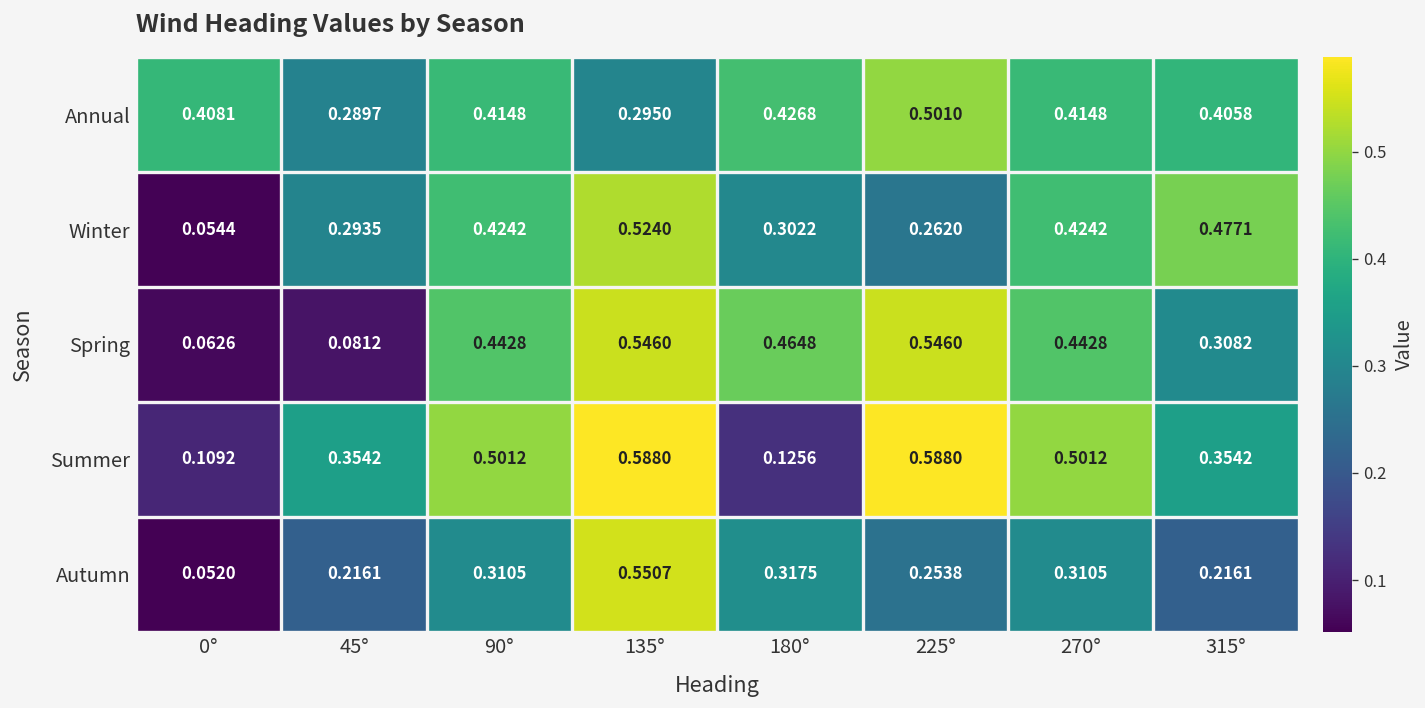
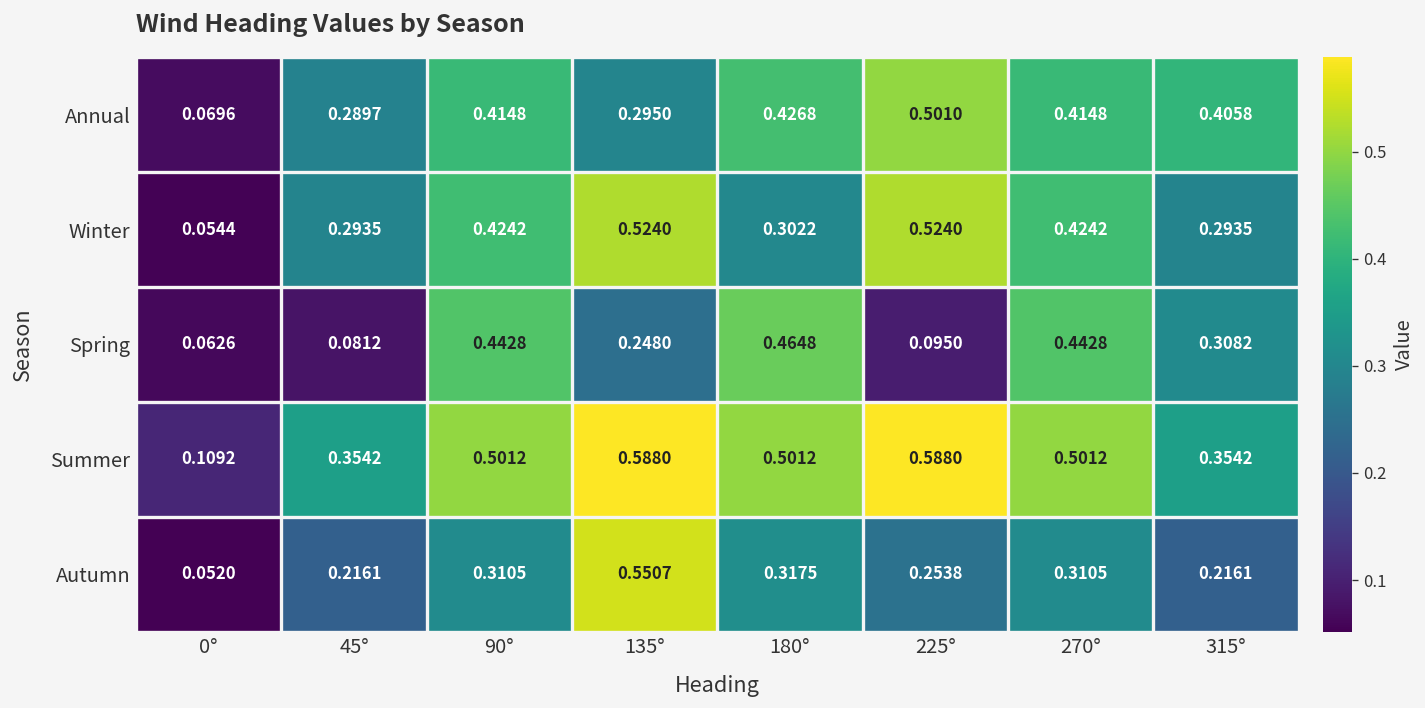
  {
    "Annual": {
-     "0°": 0.4081,
+     "0°": 0.0696,
      "45°": 0.2897,
      "90°": 0.4148,
      "135°": 0.2950,
      "180°": 0.4268,
      "225°": 0.5010,
      "270°": 0.4148,
      "315°": 0.4058
    },
    "Winter": {
      "0°": 0.0544,
      "45°": 0.2935,
      "90°": 0.4242,
      "135°": 0.5240,
      "180°": 0.3022,
-     "225°": 0.2620,
+     "225°": 0.5240,
      "270°": 0.4242,
-     "315°": 0.4771
+     "315°": 0.2935
    },
    "Spring": {
      "0°": 0.0626,
      "45°": 0.0812,
      "90°": 0.4428,
-     "135°": 0.5460,
+     "135°": 0.2480,
      "180°": 0.4648,
-     "225°": 0.5460,
+     "225°": 0.0950,
      "270°": 0.4428,
      "315°": 0.3082
    },
    "Summer": {
      "0°": 0.1092,
      "45°": 0.3542,
      "90°": 0.5012,
      "135°": 0.5880,
-     "180°": 0.1256,
+     "180°": 0.5012,
      "225°": 0.5880,
      "270°": 0.5012,
      "315°": 0.3542
    },
    "Autumn": {
      "0°": 0.0520,
      "45°": 0.2161,
      "90°": 0.3105,
      "135°": 0.5507,
      "180°": 0.3175,
      "225°": 0.2538,
      "270°": 0.3105,
      "315°": 0.2161
    }
  }
